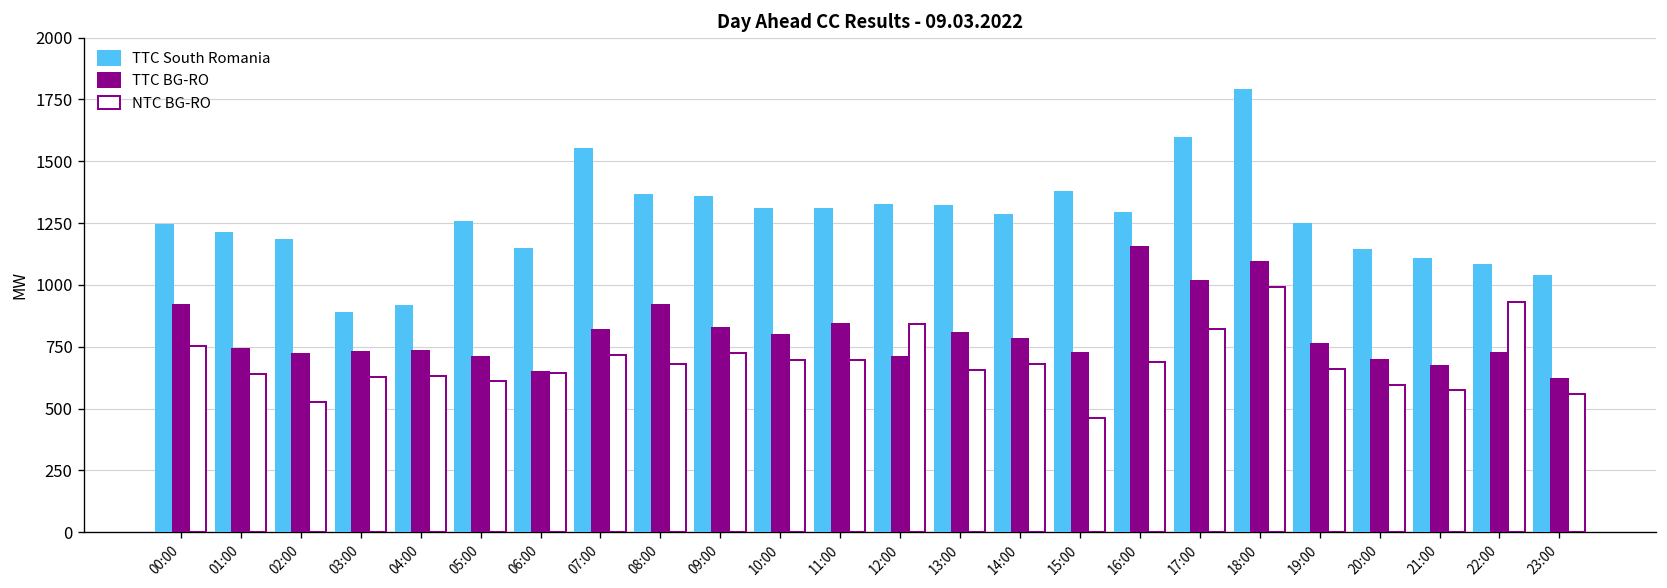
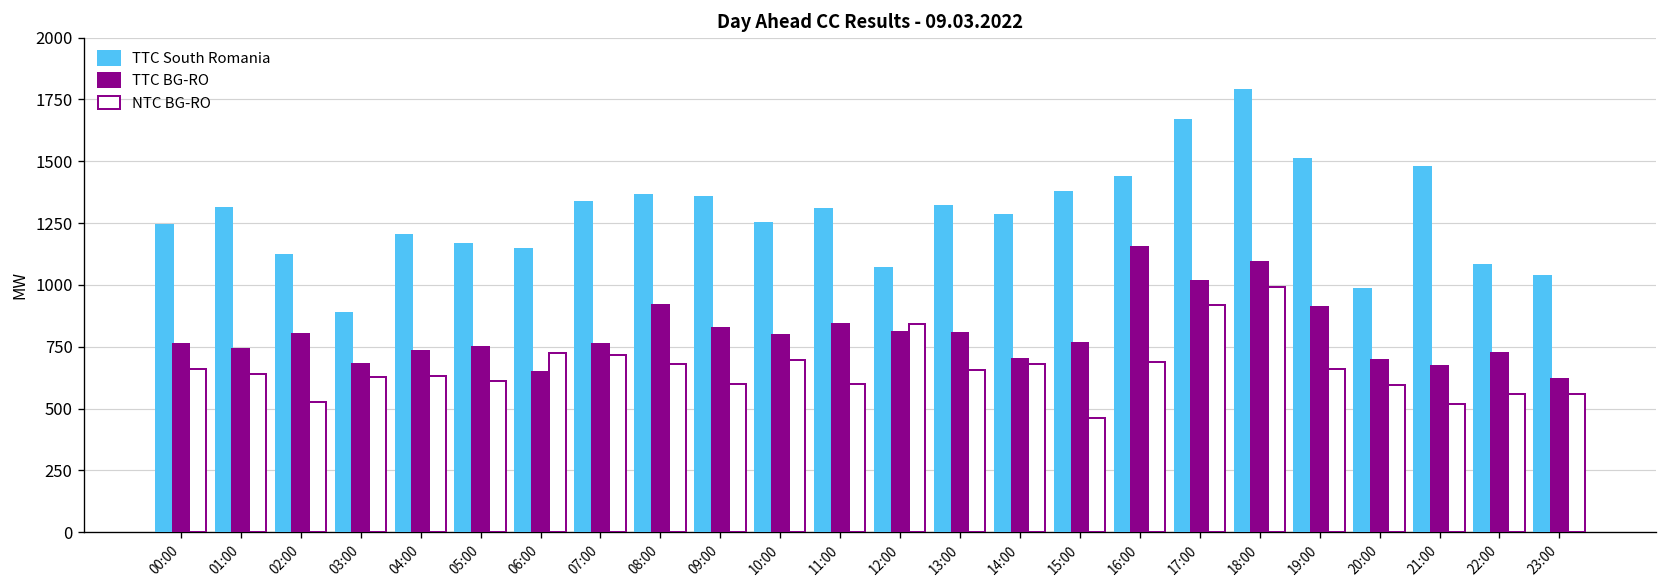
  {
    "TTC South Romania": {
      "00:00": 1240,
-     "01:00": 1210,
-     "02:00": 1180,
+     "01:00": 1310,
+     "02:00": 1120,
      "03:00": 890,
-     "04:00": 910,
-     "05:00": 1250,
+     "04:00": 1200,
+     "05:00": 1160,
      "06:00": 1140,
-     "07:00": 1550,
+     "07:00": 1340,
      "08:00": 1370,
      "09:00": 1360,
-     "10:00": 1310,
+     "10:00": 1250,
      "11:00": 1310,
-     "12:00": 1330,
+     "12:00": 1070,
      "13:00": 1320,
      "14:00": 1280,
      "15:00": 1380,
-     "16:00": 1290,
-     "17:00": 1590,
+     "16:00": 1440,
+     "17:00": 1670,
      "18:00": 1790,
-     "19:00": 1250,
-     "20:00": 1140,
-     "21:00": 1110,
+     "19:00": 1510,
+     "20:00": 980,
+     "21:00": 1480,
      "22:00": 1080,
      "23:00": 1040
    },
    "TTC BG-RO": {
-     "00:00": 920,
+     "00:00": 760,
      "01:00": 740,
-     "02:00": 720,
-     "03:00": 730,
+     "02:00": 800,
+     "03:00": 680,
      "04:00": 730,
-     "05:00": 710,
+     "05:00": 750,
      "06:00": 650,
-     "07:00": 820,
+     "07:00": 760,
      "08:00": 920,
      "09:00": 830,
      "10:00": 800,
      "11:00": 840,
-     "12:00": 710,
+     "12:00": 810,
      "13:00": 810,
-     "14:00": 780,
-     "15:00": 720,
+     "14:00": 700,
+     "15:00": 770,
      "16:00": 1150,
      "17:00": 1020,
      "18:00": 1090,
-     "19:00": 760,
+     "19:00": 910,
      "20:00": 700,
      "21:00": 670,
      "22:00": 730,
      "23:00": 620
    },
    "NTC BG-RO": {
-     "00:00": 750,
+     "00:00": 660,
      "01:00": 640,
      "02:00": 530,
      "03:00": 630,
      "04:00": 630,
      "05:00": 610,
-     "06:00": 650,
+     "06:00": 730,
      "07:00": 720,
      "08:00": 680,
-     "09:00": 730,
+     "09:00": 600,
      "10:00": 700,
-     "11:00": 700,
+     "11:00": 600,
      "12:00": 840,
      "13:00": 650,
      "14:00": 680,
      "15:00": 460,
      "16:00": 690,
-     "17:00": 820,
+     "17:00": 920,
      "18:00": 990,
      "19:00": 660,
      "20:00": 600,
-     "21:00": 570,
-     "22:00": 930,
+     "21:00": 520,
+     "22:00": 560,
      "23:00": 560
    }
  }
